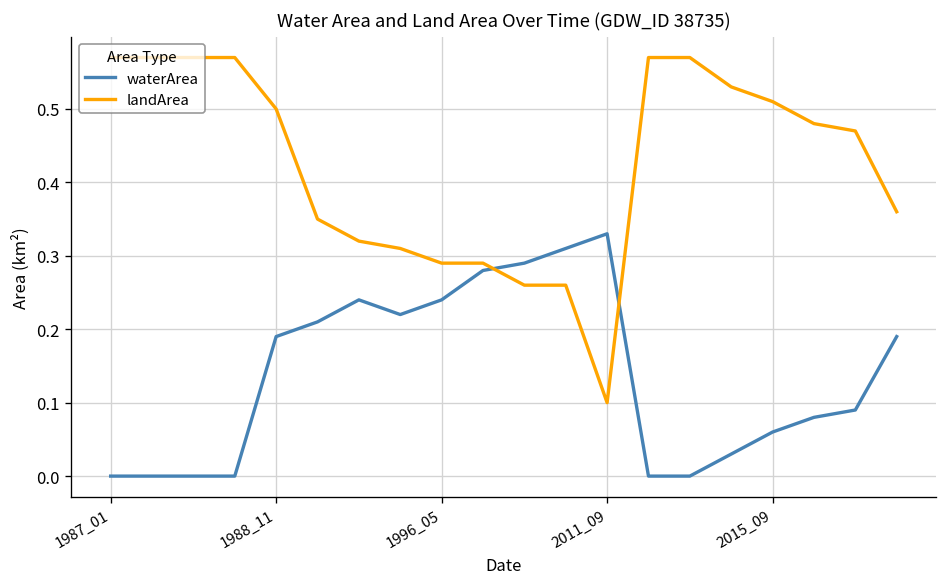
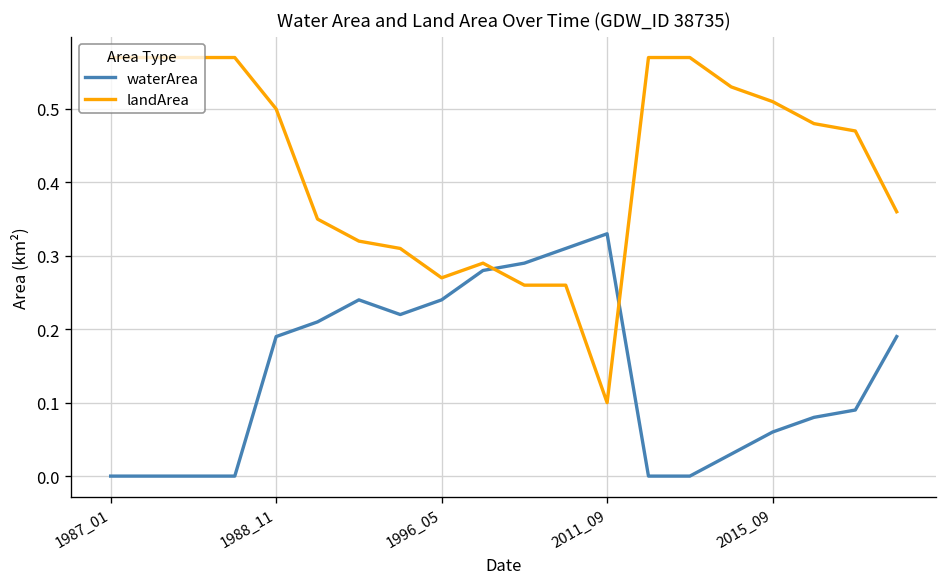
  {
    "waterArea": {
      "1987_01": 0.00,
      "1988_11": 0.19,
      "1996_05": 0.24,
      "2011_09": 0.33,
      "2015_09": 0.06
    },
    "landArea": {
      "1988_11": 0.50,
-     "1996_05": 0.29,
+     "1996_05": 0.27,
      "2011_09": 0.10,
      "2015_09": 0.51
    }
  }
